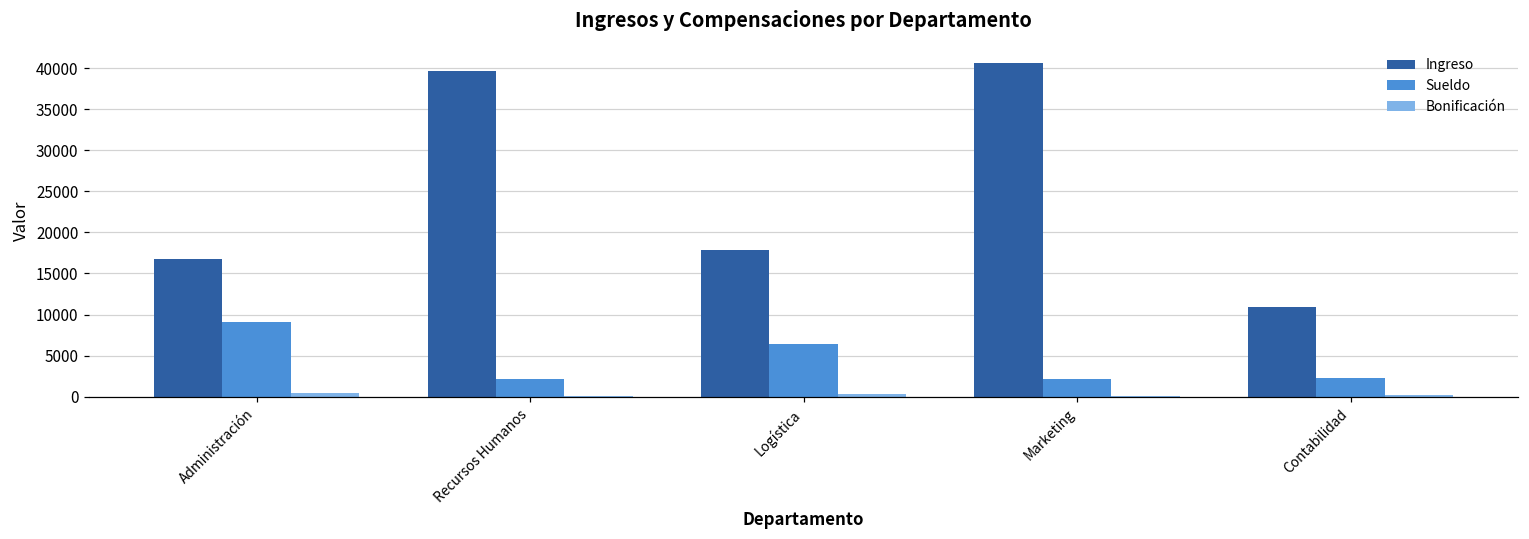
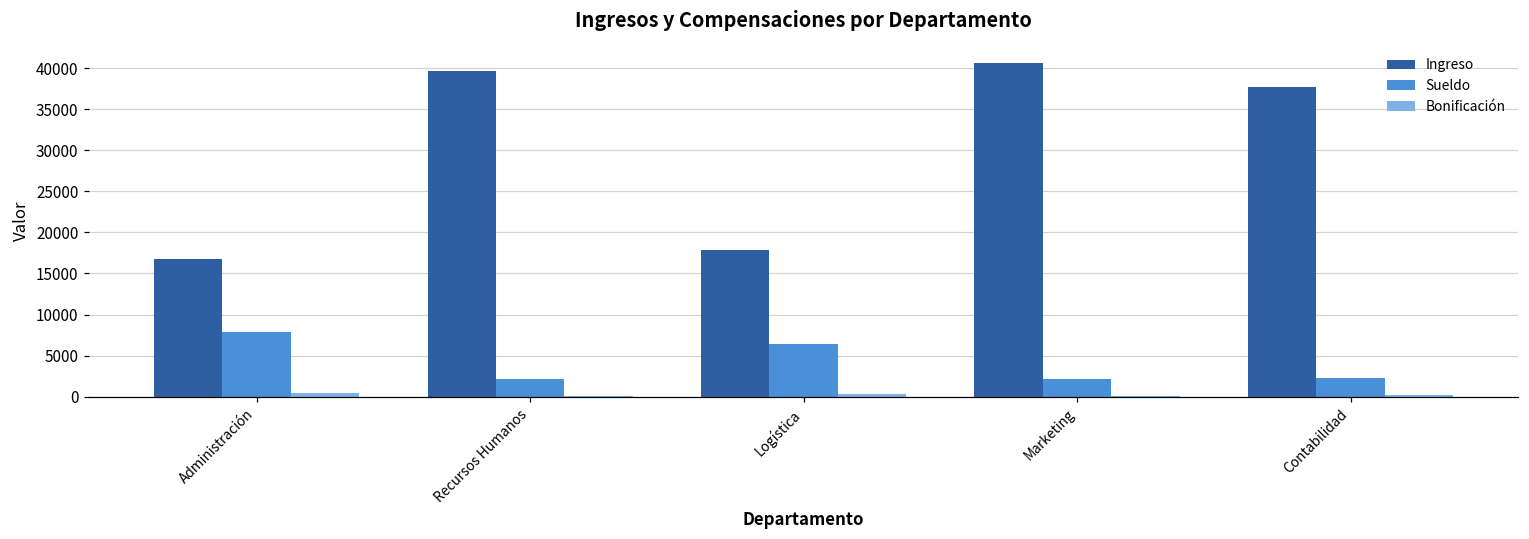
  {
    "Ingreso": {
      "Administración": 17000,
      "Recursos Humanos": 40000,
      "Logística": 18000,
      "Marketing": 41000,
-     "Contabilidad": 11000
+     "Contabilidad": 38000
    },
    "Sueldo": {
-     "Administración": 9000,
+     "Administración": 8000,
      "Recursos Humanos": 2000,
      "Logística": 6000,
      "Marketing": 2000,
      "Contabilidad": 2000
    },
    "Bonificación": {
      "Administración": 0
    }
  }
